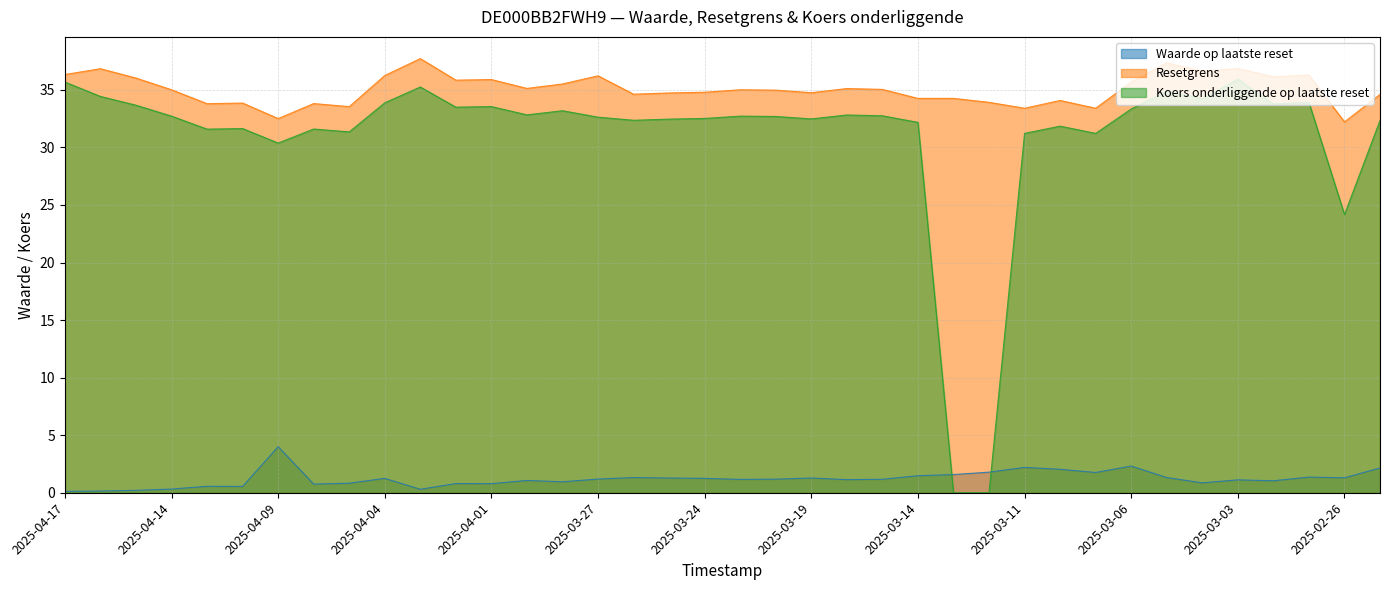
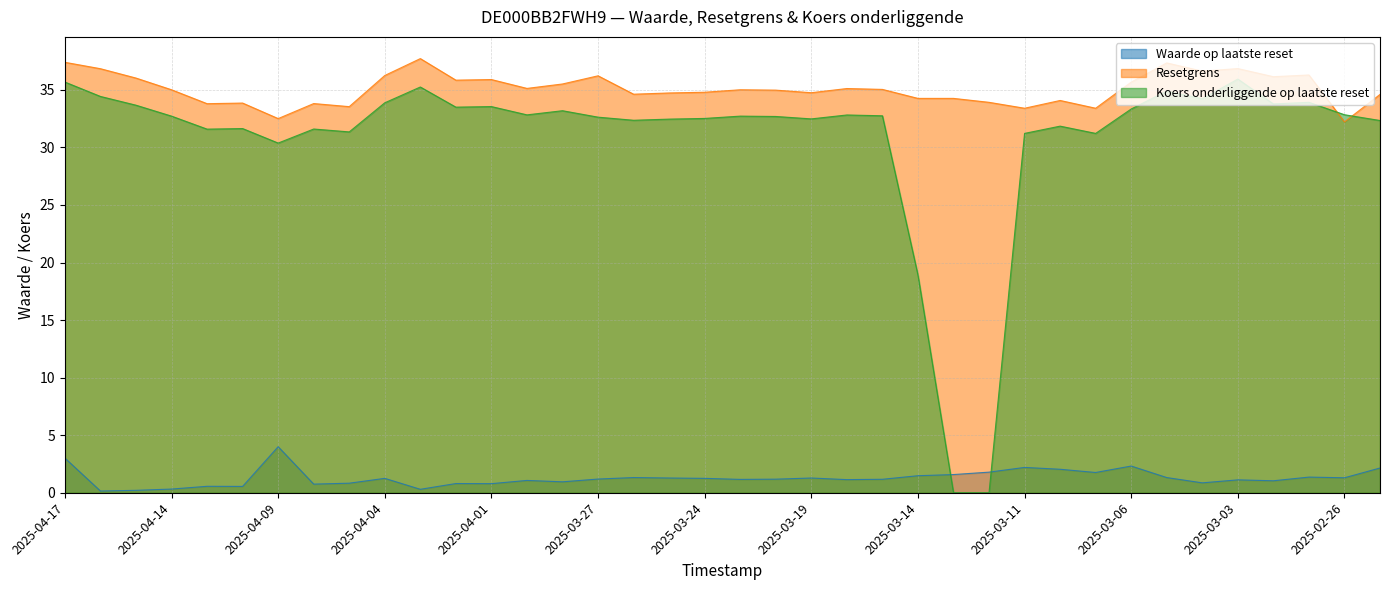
  {
    "Waarde op laatste reset": {
-     "2025-04-17": 0.1,
+     "2025-04-17": 3.0,
      "2025-04-14": 0.3,
      "2025-04-09": 4.0,
      "2025-04-04": 1.3,
      "2025-04-01": 0.8,
      "2025-03-27": 1.2,
      "2025-03-24": 1.3,
      "2025-03-19": 1.3,
      "2025-03-14": 1.5,
      "2025-03-11": 2.2,
      "2025-03-06": 2.3,
      "2025-03-03": 1.1,
      "2025-02-26": 1.3
    },
    "Resetgrens": {
-     "2025-04-17": 36.3,
+     "2025-04-17": 37.4,
      "2025-04-14": 35.0,
      "2025-04-09": 32.5,
      "2025-04-04": 36.3,
      "2025-04-01": 35.9,
      "2025-03-27": 36.2,
      "2025-03-24": 34.8,
      "2025-03-19": 34.8,
      "2025-03-14": 34.3,
      "2025-03-11": 33.4,
      "2025-02-26": 32.2
    },
    "Koers onderliggende op laatste reset": {
      "2025-04-17": 35.7,
      "2025-04-14": 32.7,
      "2025-04-09": 30.4,
      "2025-04-04": 33.9,
      "2025-04-01": 33.6,
      "2025-03-27": 32.6,
      "2025-03-24": 32.5,
      "2025-03-19": 32.5,
-     "2025-03-14": 32.2,
+     "2025-03-14": 18.9,
      "2025-03-11": 31.2,
      "2025-03-06": 33.3,
-     "2025-02-26": 24.2
+     "2025-02-26": 32.8
    }
  }
